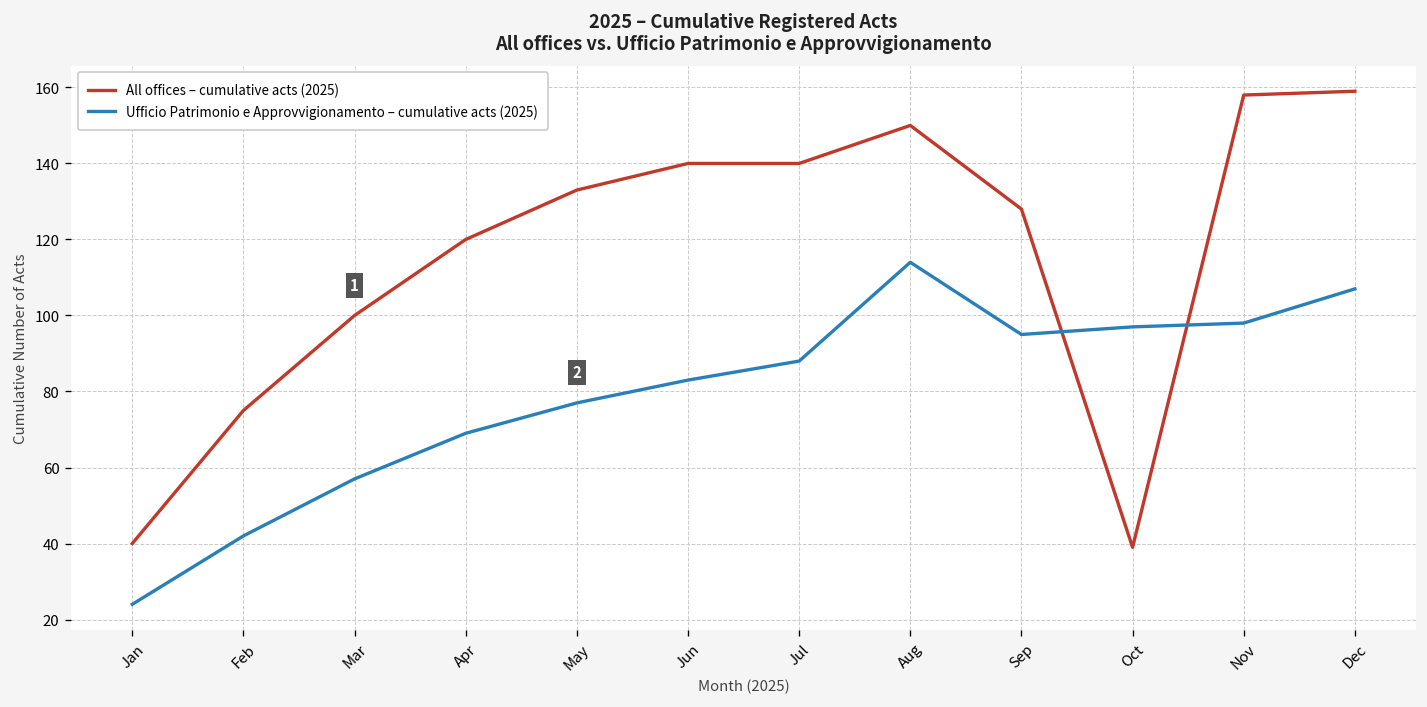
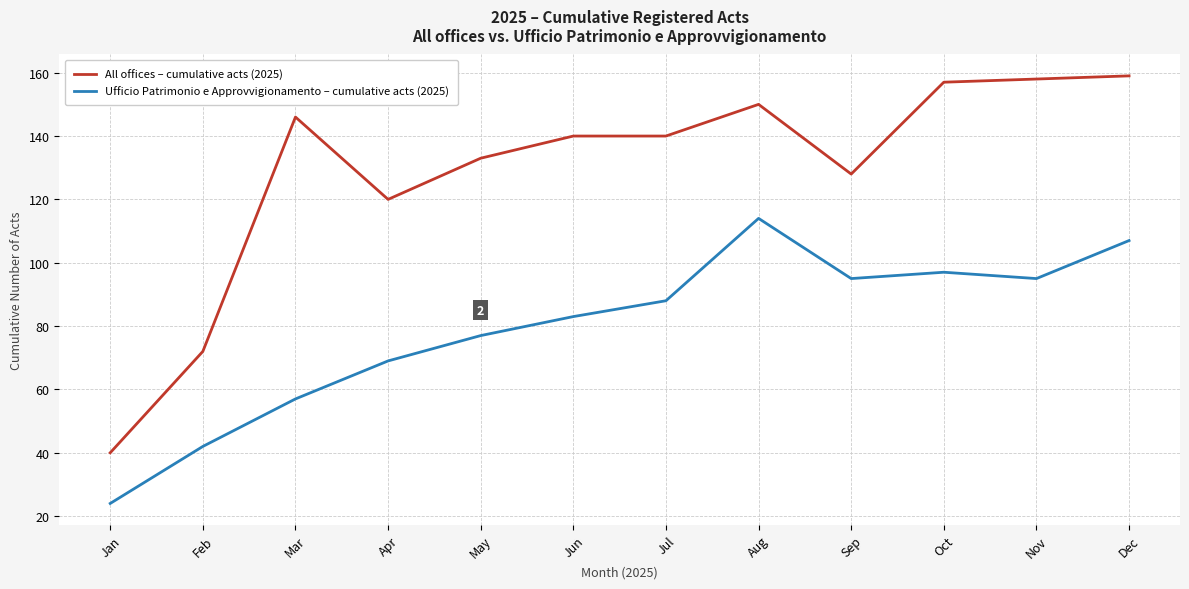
  {
    "All offices – cumulative acts (2025)": {
      "Jan": 40,
-     "Feb": 75,
-     "Mar": 100,
+     "Feb": 72,
+     "Mar": 146,
      "Apr": 120,
      "May": 133,
      "Jun": 140,
      "Jul": 140,
      "Aug": 150,
      "Sep": 128,
-     "Oct": 39,
+     "Oct": 157,
      "Nov": 158,
      "Dec": 159
    },
    "Ufficio Patrimonio e Approvvigionamento – cumulative acts (2025)": {
      "Jan": 24,
      "Feb": 42,
      "Mar": 57,
      "Apr": 69,
      "Jun": 83,
      "Jul": 88,
      "Aug": 114,
      "Sep": 95,
      "Oct": 97,
-     "Nov": 98,
+     "Nov": 95,
      "Dec": 107
    }
  }
